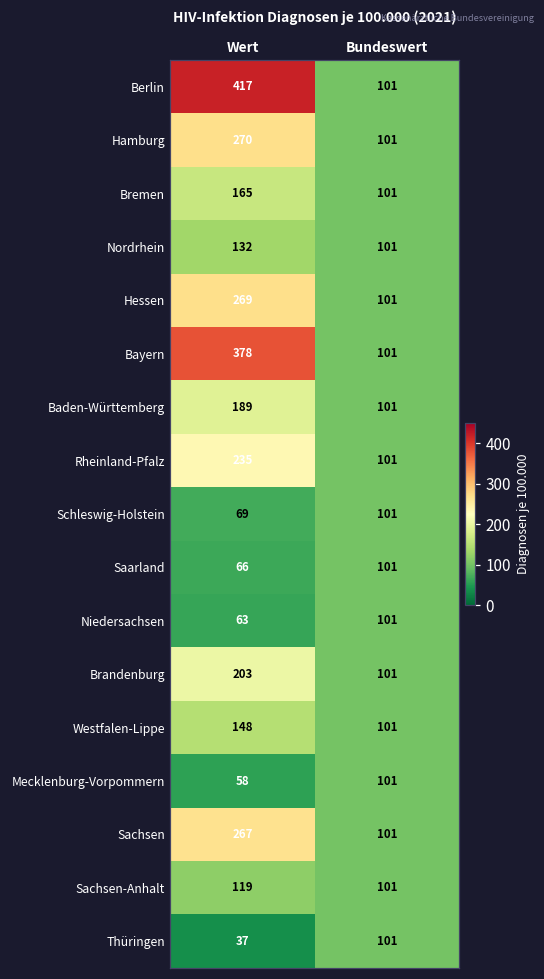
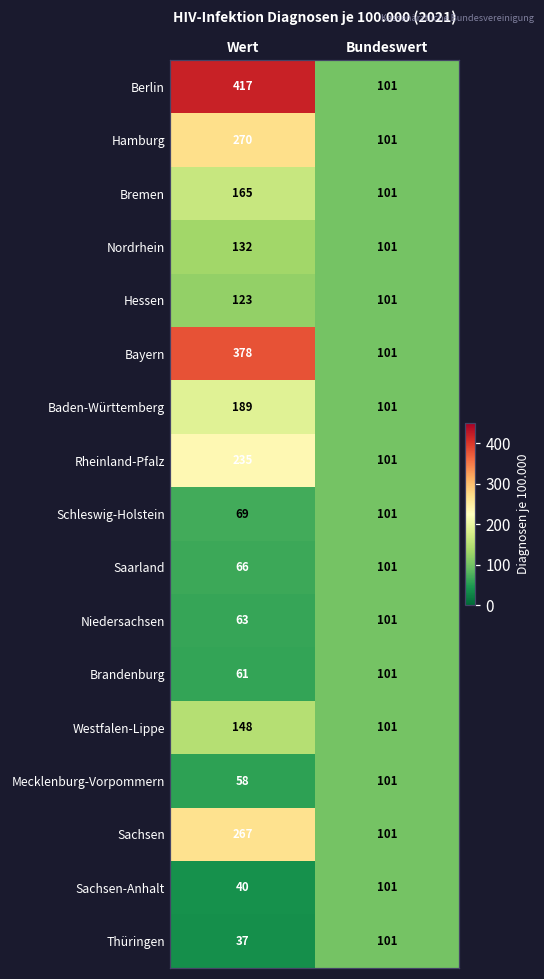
  {
    "Berlin": {
      "Wert": 417,
      "Bundeswert": 101
    },
    "Hamburg": {
      "Wert": 270,
      "Bundeswert": 101
    },
    "Bremen": {
      "Wert": 165,
      "Bundeswert": 101
    },
    "Nordrhein": {
      "Wert": 132,
      "Bundeswert": 101
    },
    "Hessen": {
-     "Wert": 269,
+     "Wert": 123,
      "Bundeswert": 101
    },
    "Bayern": {
      "Wert": 378,
      "Bundeswert": 101
    },
    "Baden-Württemberg": {
      "Wert": 189,
      "Bundeswert": 101
    },
    "Rheinland-Pfalz": {
      "Wert": 235,
      "Bundeswert": 101
    },
    "Schleswig-Holstein": {
      "Wert": 69,
      "Bundeswert": 101
    },
    "Saarland": {
      "Wert": 66,
      "Bundeswert": 101
    },
    "Niedersachsen": {
      "Wert": 63,
      "Bundeswert": 101
    },
    "Brandenburg": {
-     "Wert": 203,
+     "Wert": 61,
      "Bundeswert": 101
    },
    "Westfalen-Lippe": {
      "Wert": 148,
      "Bundeswert": 101
    },
    "Mecklenburg-Vorpommern": {
      "Wert": 58,
      "Bundeswert": 101
    },
    "Sachsen": {
      "Wert": 267,
      "Bundeswert": 101
    },
    "Sachsen-Anhalt": {
-     "Wert": 119,
+     "Wert": 40,
      "Bundeswert": 101
    },
    "Thüringen": {
      "Wert": 37,
      "Bundeswert": 101
    }
  }
